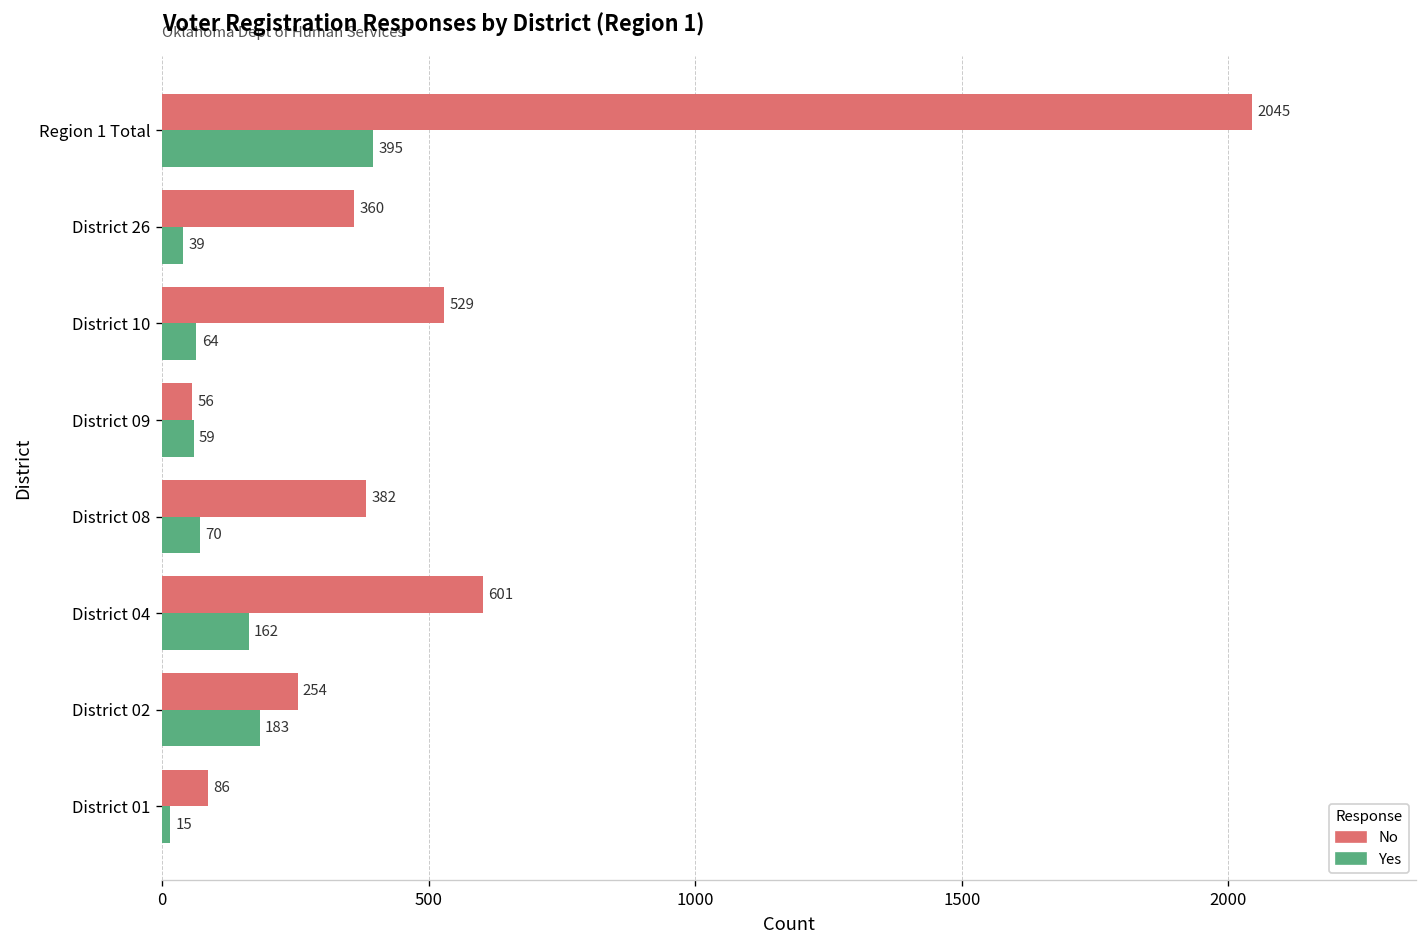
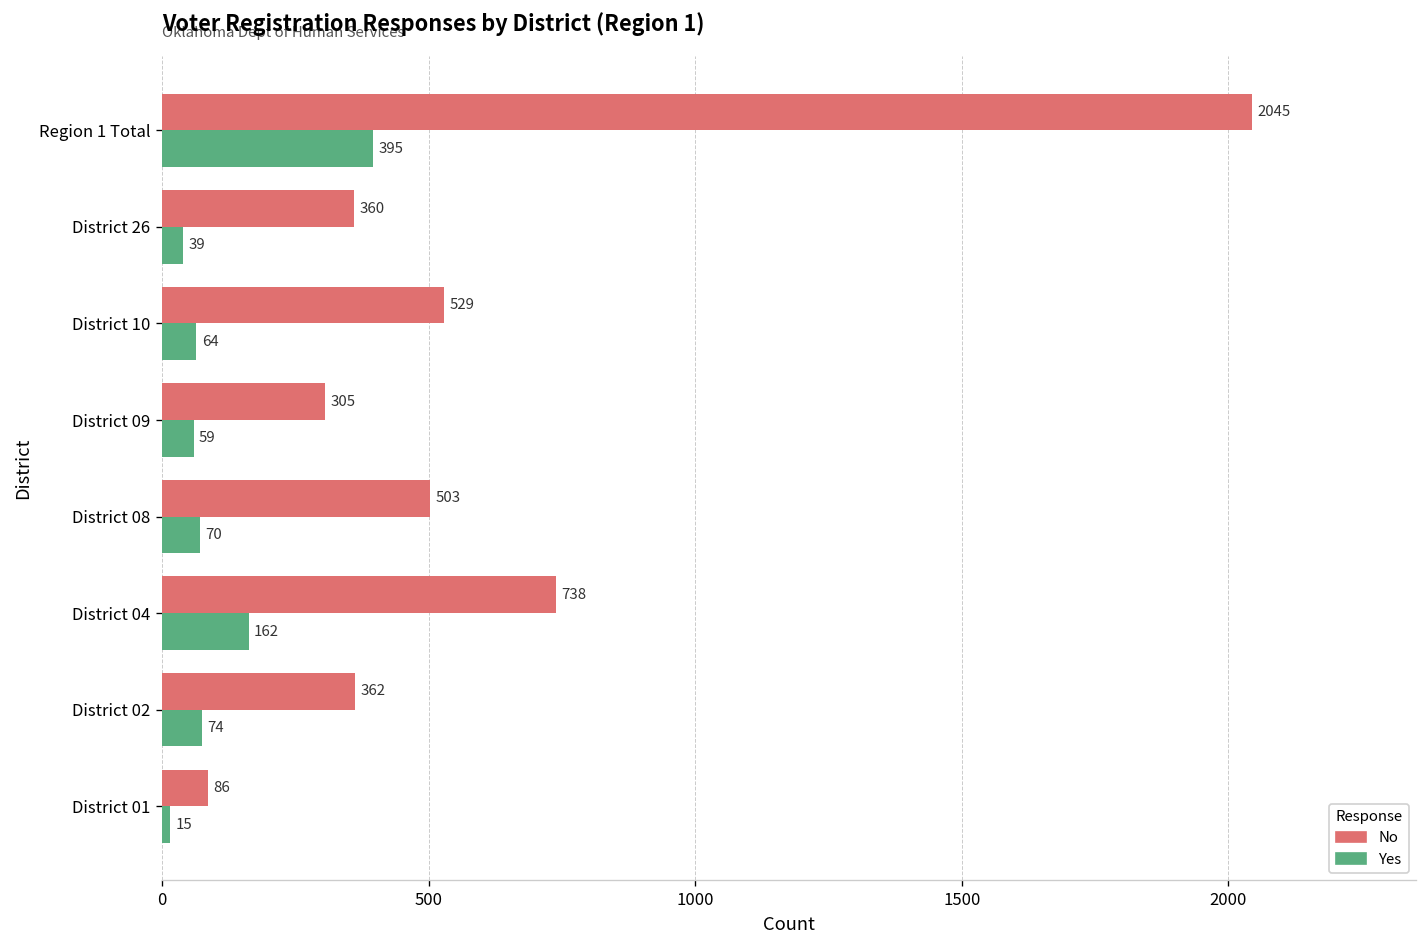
  {
    "No": {
      "Region 1 Total": 2045,
      "District 26": 360,
      "District 10": 529,
-     "District 09": 56,
-     "District 08": 382,
-     "District 04": 601,
-     "District 02": 254,
+     "District 09": 305,
+     "District 08": 503,
+     "District 04": 738,
+     "District 02": 362,
      "District 01": 86
    },
    "Yes": {
      "Region 1 Total": 395,
      "District 26": 39,
      "District 10": 64,
      "District 09": 59,
      "District 08": 70,
      "District 04": 162,
-     "District 02": 183,
+     "District 02": 74,
      "District 01": 15
    }
  }
